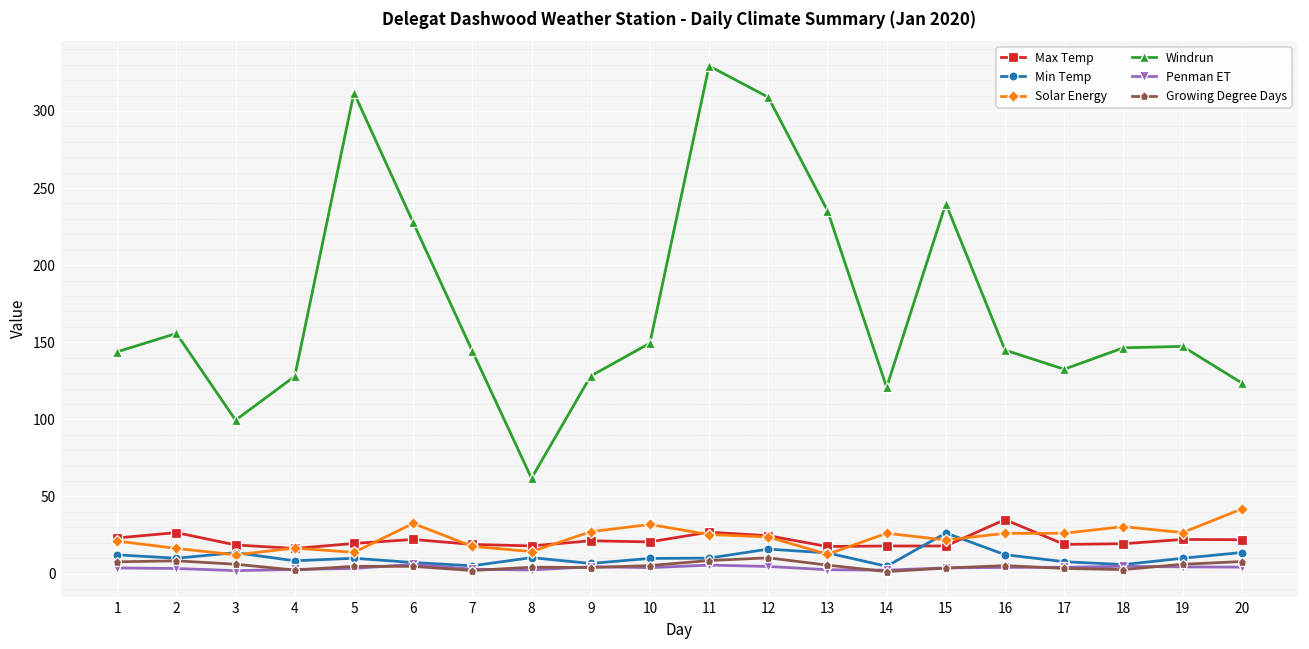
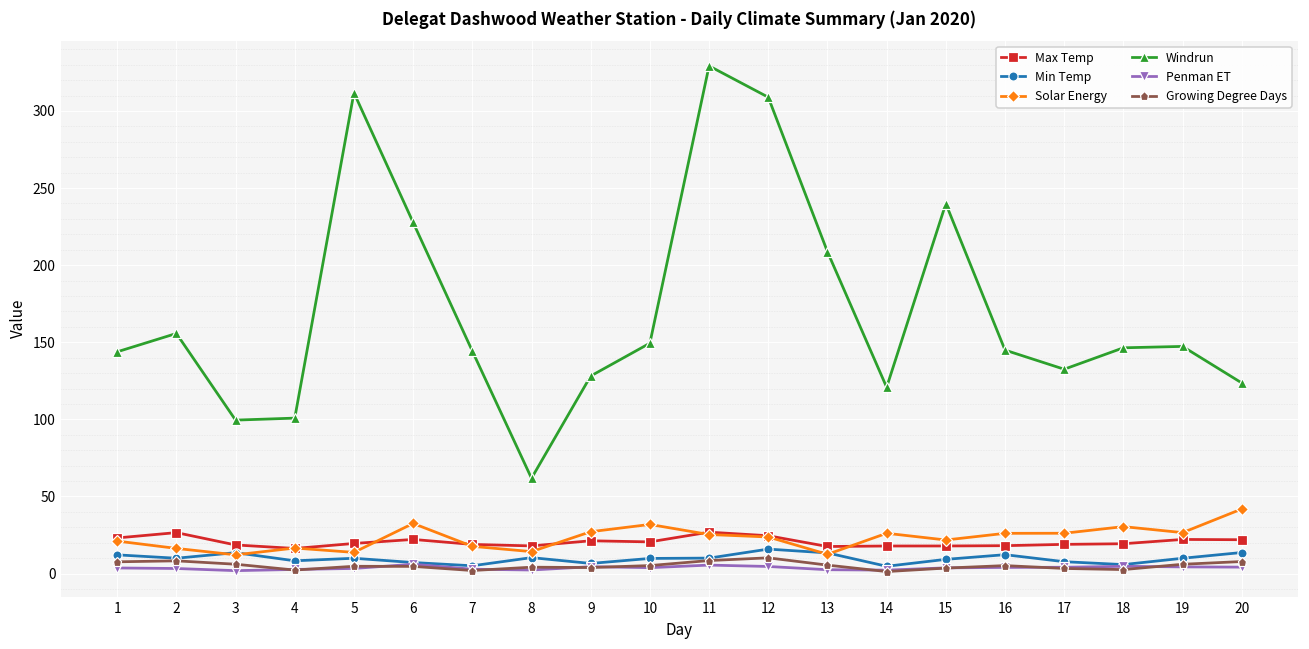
  {
    "Max Temp": {
      "1": 23,
      "2": 27,
      "3": 19,
      "5": 20,
      "6": 22,
      "8": 18,
      "9": 21,
      "10": 21,
      "13": 18,
      "14": 18,
      "15": 18,
-     "16": 35,
+     "16": 18,
      "17": 19,
      "18": 19,
      "19": 22,
      "20": 22
    },
    "Min Temp": {
      "1": 12,
      "4": 8,
      "5": 10,
      "7": 5,
      "8": 10,
      "9": 7,
      "10": 10,
      "12": 16,
      "14": 5,
-     "15": 26,
+     "15": 9,
      "16": 12,
      "17": 8,
      "19": 10,
      "20": 14
    },
    "Solar Energy": {
      "1": 21,
      "2": 16,
      "5": 14,
      "6": 32,
      "8": 14,
      "9": 27,
      "10": 32,
      "14": 26,
      "15": 22,
      "16": 26,
      "17": 26,
      "18": 30,
      "19": 27,
      "20": 42
    },
    "Windrun": {
      "1": 144,
      "2": 156,
      "3": 100,
-     "4": 128,
+     "4": 101,
      "5": 312,
      "6": 228,
      "7": 144,
      "8": 62,
      "9": 128,
      "10": 149,
      "11": 329,
      "12": 309,
-     "13": 235,
+     "13": 209,
      "14": 121,
      "15": 240,
      "16": 145,
      "17": 133,
      "18": 146,
      "19": 147,
      "20": 124
    },
    "Penman ET": {
      "1": 4,
      "2": 3,
      "3": 2,
      "8": 2,
      "11": 5,
      "12": 5,
      "13": 2,
      "20": 4
    },
    "Growing Degree Days": {
      "1": 8,
      "3": 6,
      "8": 4,
      "12": 10,
      "13": 5,
      "18": 3,
      "20": 8
    }
  }
